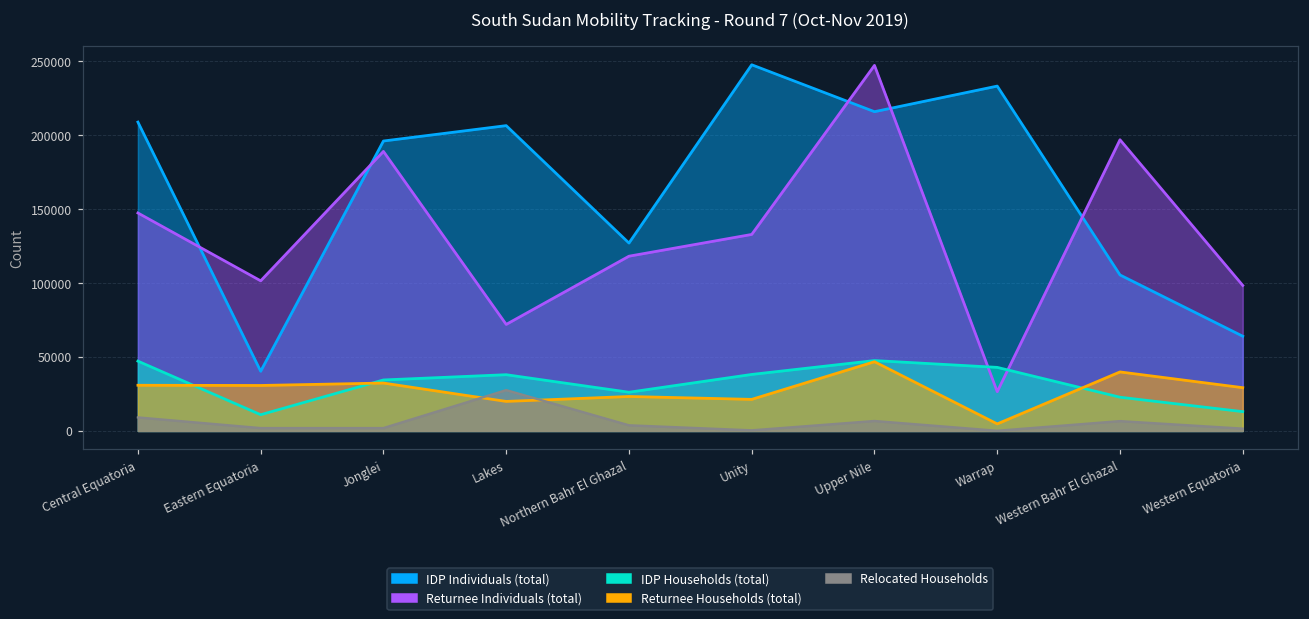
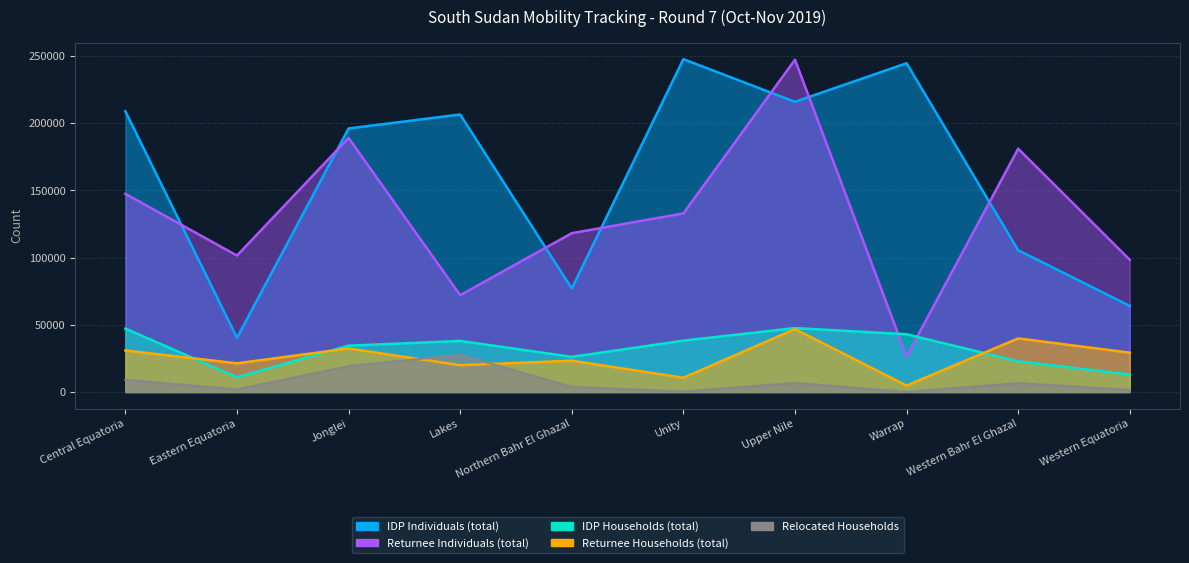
  {
    "IDP Individuals (total)": {
      "Central Equatoria": 209000,
      "Eastern Equatoria": 40000,
      "Jonglei": 196000,
      "Lakes": 206000,
-     "Northern Bahr El Ghazal": 127000,
+     "Northern Bahr El Ghazal": 77000,
      "Unity": 248000,
      "Upper Nile": 216000,
-     "Warrap": 233000,
+     "Warrap": 245000,
      "Western Bahr El Ghazal": 105000,
      "Western Equatoria": 64000
    },
    "Returnee Individuals (total)": {
      "Central Equatoria": 147000,
      "Eastern Equatoria": 101000,
      "Jonglei": 189000,
      "Lakes": 72000,
      "Northern Bahr El Ghazal": 118000,
      "Unity": 133000,
      "Upper Nile": 247000,
      "Warrap": 27000,
-     "Western Bahr El Ghazal": 197000,
+     "Western Bahr El Ghazal": 181000,
      "Western Equatoria": 98000
    },
    "IDP Households (total)": {
      "Central Equatoria": 47000,
      "Eastern Equatoria": 11000,
      "Jonglei": 34000,
      "Lakes": 38000,
      "Northern Bahr El Ghazal": 26000,
      "Unity": 38000,
      "Warrap": 43000,
      "Western Bahr El Ghazal": 23000,
      "Western Equatoria": 13000
    },
    "Returnee Households (total)": {
      "Central Equatoria": 31000,
-     "Eastern Equatoria": 31000,
+     "Eastern Equatoria": 21000,
      "Jonglei": 32000,
      "Lakes": 20000,
      "Northern Bahr El Ghazal": 23000,
-     "Unity": 21000,
+     "Unity": 11000,
      "Warrap": 5000,
      "Western Bahr El Ghazal": 40000,
      "Western Equatoria": 29000
    },
    "Relocated Households": {
      "Central Equatoria": 9000,
      "Eastern Equatoria": 2000,
-     "Jonglei": 2000,
+     "Jonglei": 19000,
      "Lakes": 28000,
      "Northern Bahr El Ghazal": 4000,
      "Unity": 0,
      "Upper Nile": 7000,
      "Warrap": 0,
      "Western Bahr El Ghazal": 7000,
      "Western Equatoria": 2000
    }
  }
